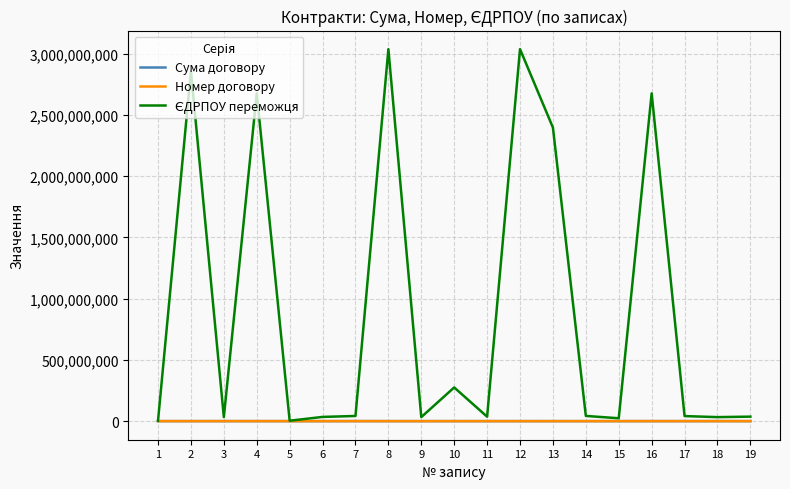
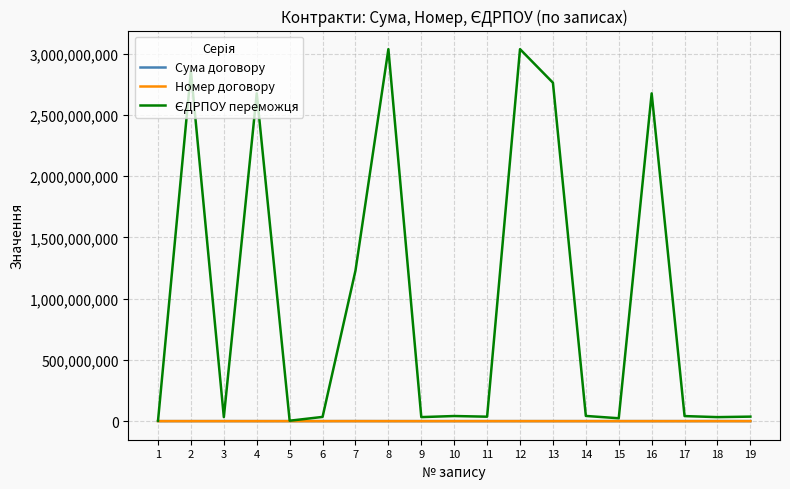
  {
    "Номер договору": {
      "2": "0",
      "3": "0",
      "4": "0",
      "6": "0",
      "7": "0",
      "8": "0",
      "9": "0",
      "10": "0",
      "11": "0",
      "12": "0",
      "13": "0",
      "14": "0",
      "15": "0",
      "16": "0",
      "17": "0",
      "18": "0",
      "19": "0"
    },
    "ЄДРПОУ переможця": {
      "3": "30,000,000",
      "6": "30,000,000",
-     "7": "40,000,000",
+     "7": "1,230,000,000",
      "8": "3,040,000,000",
      "9": "30,000,000",
-     "10": "270,000,000",
+     "10": "40,000,000",
      "11": "40,000,000",
      "12": "3,040,000,000",
-     "13": "2,400,000,000",
+     "13": "2,760,000,000",
      "14": "40,000,000",
      "15": "20,000,000",
      "16": "2,680,000,000",
      "17": "40,000,000",
      "18": "30,000,000",
      "19": "40,000,000"
    }
  }
